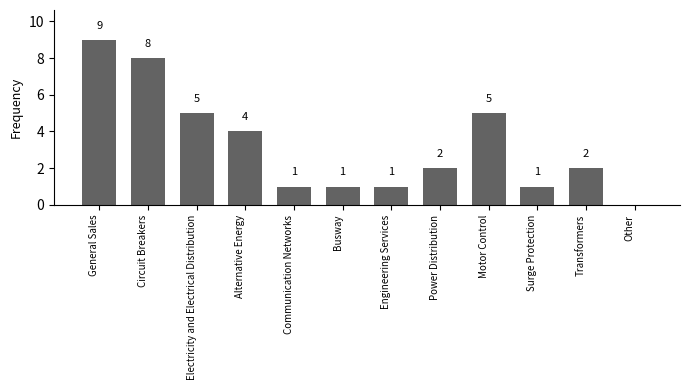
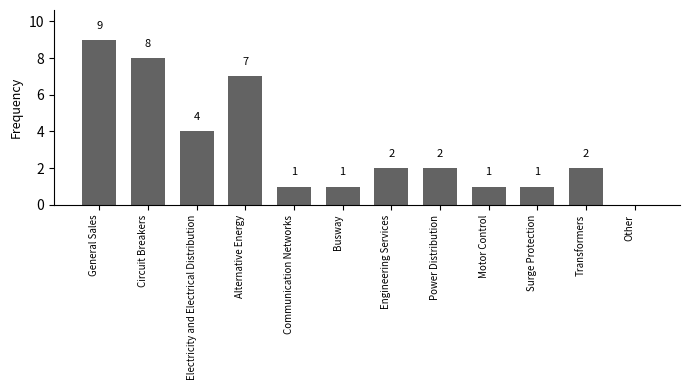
  {
    "General Sales": 9,
    "Circuit Breakers": 8,
-   "Electricity and Electrical Distribution": 5,
-   "Alternative Energy": 4,
+   "Electricity and Electrical Distribution": 4,
+   "Alternative Energy": 7,
    "Communication Networks": 1,
    "Busway": 1,
-   "Engineering Services": 1,
+   "Engineering Services": 2,
    "Power Distribution": 2,
-   "Motor Control": 5,
+   "Motor Control": 1,
    "Surge Protection": 1,
    "Transformers": 2
  }
